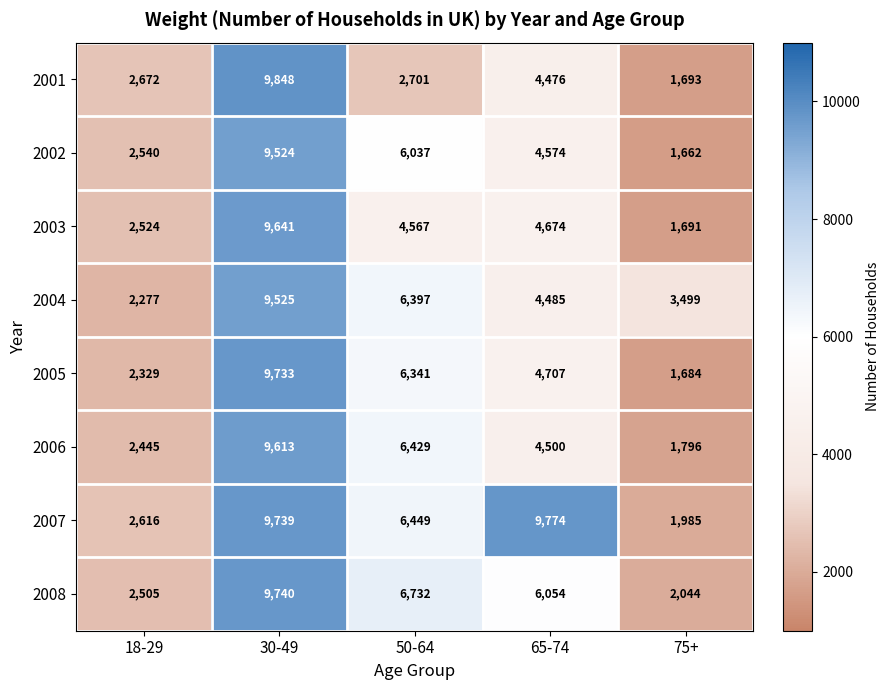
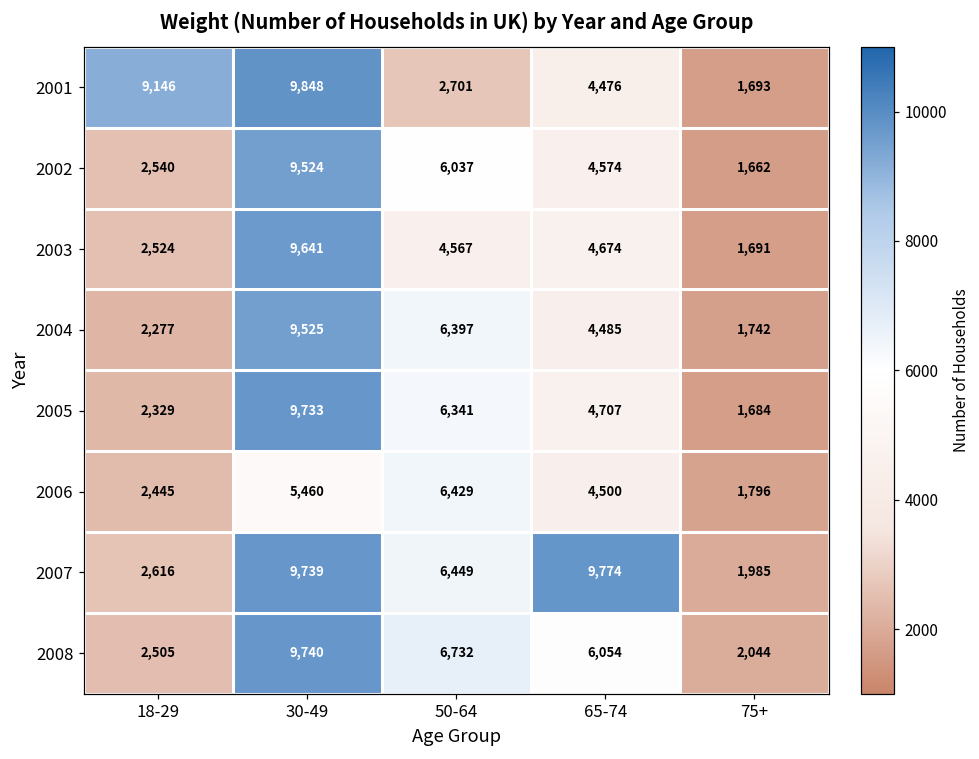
  {
    "2001": {
-     "18-29": "2,672",
+     "18-29": "9,146",
      "30-49": "9,848",
      "50-64": "2,701",
      "65-74": "4,476",
      "75+": "1,693"
    },
    "2002": {
      "18-29": "2,540",
      "30-49": "9,524",
      "50-64": "6,037",
      "65-74": "4,574",
      "75+": "1,662"
    },
    "2003": {
      "18-29": "2,524",
      "30-49": "9,641",
      "50-64": "4,567",
      "65-74": "4,674",
      "75+": "1,691"
    },
    "2004": {
      "18-29": "2,277",
      "30-49": "9,525",
      "50-64": "6,397",
      "65-74": "4,485",
-     "75+": "3,499"
+     "75+": "1,742"
    },
    "2005": {
      "18-29": "2,329",
      "30-49": "9,733",
      "50-64": "6,341",
      "65-74": "4,707",
      "75+": "1,684"
    },
    "2006": {
      "18-29": "2,445",
-     "30-49": "9,613",
+     "30-49": "5,460",
      "50-64": "6,429",
      "65-74": "4,500",
      "75+": "1,796"
    },
    "2007": {
      "18-29": "2,616",
      "30-49": "9,739",
      "50-64": "6,449",
      "65-74": "9,774",
      "75+": "1,985"
    },
    "2008": {
      "18-29": "2,505",
      "30-49": "9,740",
      "50-64": "6,732",
      "65-74": "6,054",
      "75+": "2,044"
    }
  }
